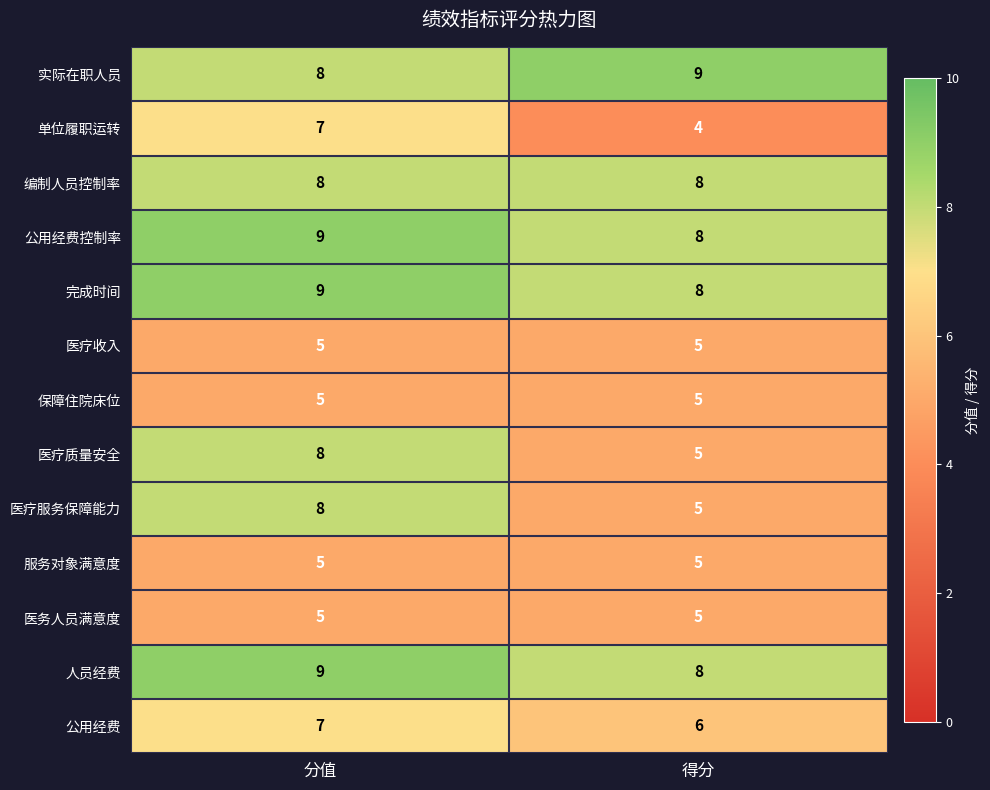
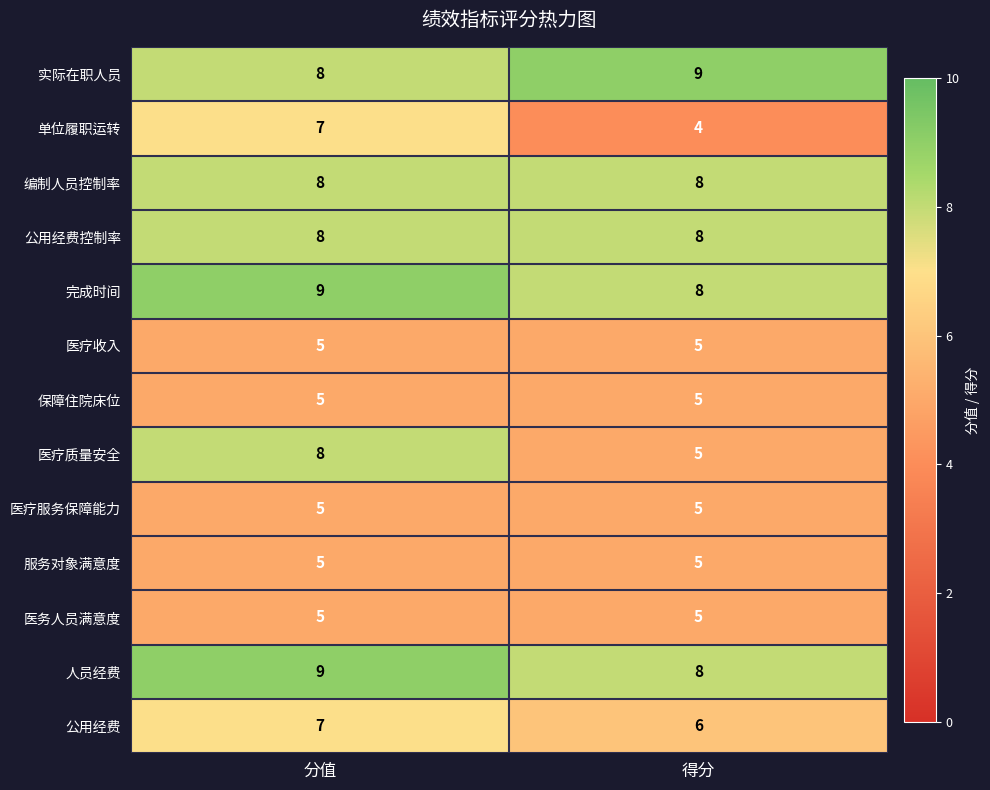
  {
    "实际在职人员": {
      "分值": 8,
      "得分": 9
    },
    "单位履职运转": {
      "分值": 7,
      "得分": 4
    },
    "编制人员控制率": {
      "分值": 8,
      "得分": 8
    },
    "公用经费控制率": {
-     "分值": 9,
+     "分值": 8,
      "得分": 8
    },
    "完成时间": {
      "分值": 9,
      "得分": 8
    },
    "医疗收入": {
      "分值": 5,
      "得分": 5
    },
    "保障住院床位": {
      "分值": 5,
      "得分": 5
    },
    "医疗质量安全": {
      "分值": 8,
      "得分": 5
    },
    "医疗服务保障能力": {
-     "分值": 8,
+     "分值": 5,
      "得分": 5
    },
    "服务对象满意度": {
      "分值": 5,
      "得分": 5
    },
    "医务人员满意度": {
      "分值": 5,
      "得分": 5
    },
    "人员经费": {
      "分值": 9,
      "得分": 8
    },
    "公用经费": {
      "分值": 7,
      "得分": 6
    }
  }
